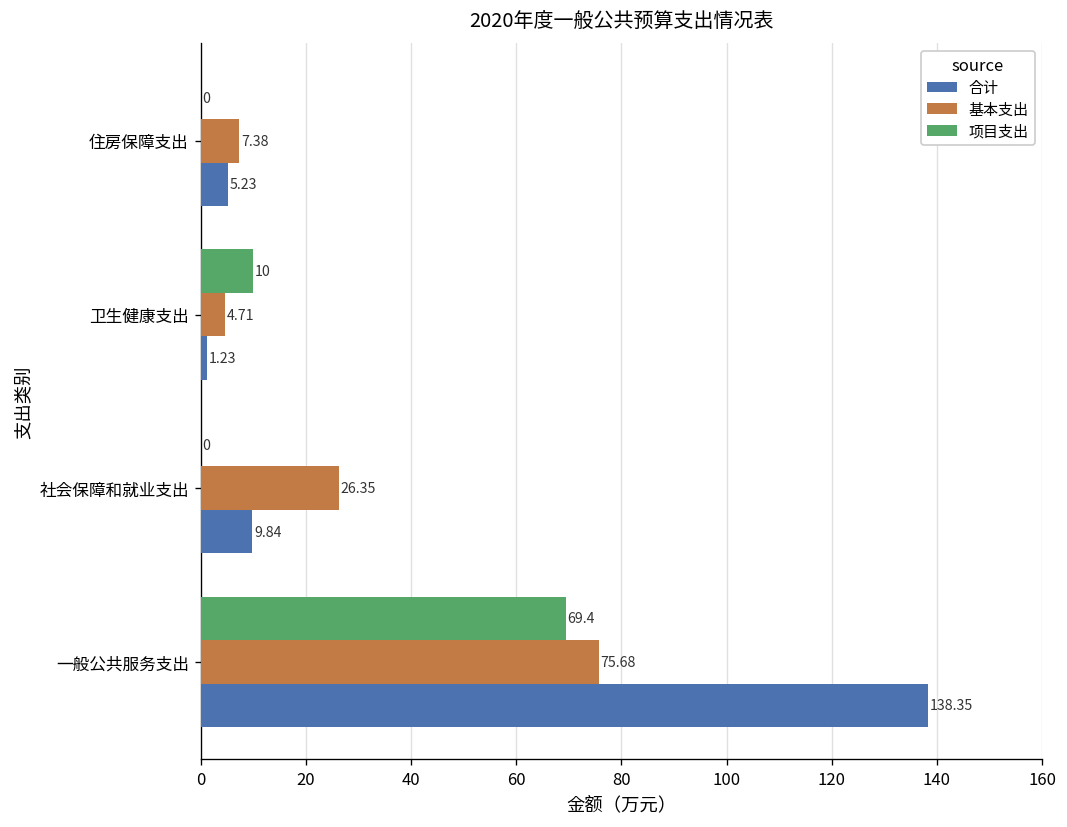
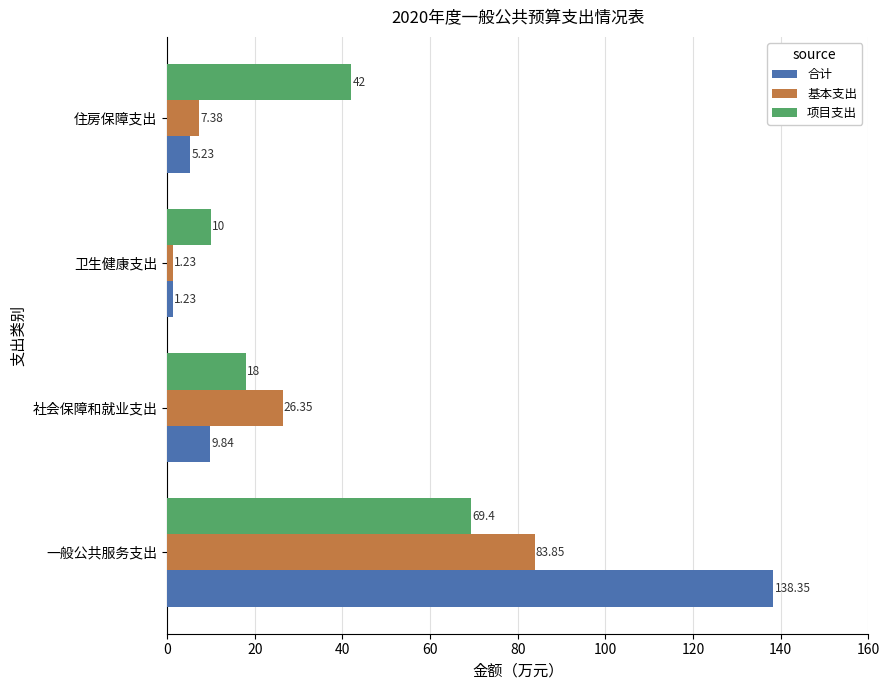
  {
    "合计": {
      "住房保障支出": 5.23,
      "卫生健康支出": 1.23,
      "社会保障和就业支出": 9.84,
      "一般公共服务支出": 138.35
    },
    "基本支出": {
      "住房保障支出": 7.38,
-     "卫生健康支出": 4.71,
+     "卫生健康支出": 1.23,
      "社会保障和就业支出": 26.35,
-     "一般公共服务支出": 75.68
+     "一般公共服务支出": 83.85
    },
    "项目支出": {
-     "住房保障支出": 0,
+     "住房保障支出": 42,
      "卫生健康支出": 10,
-     "社会保障和就业支出": 0,
+     "社会保障和就业支出": 18,
      "一般公共服务支出": 69.4
    }
  }
